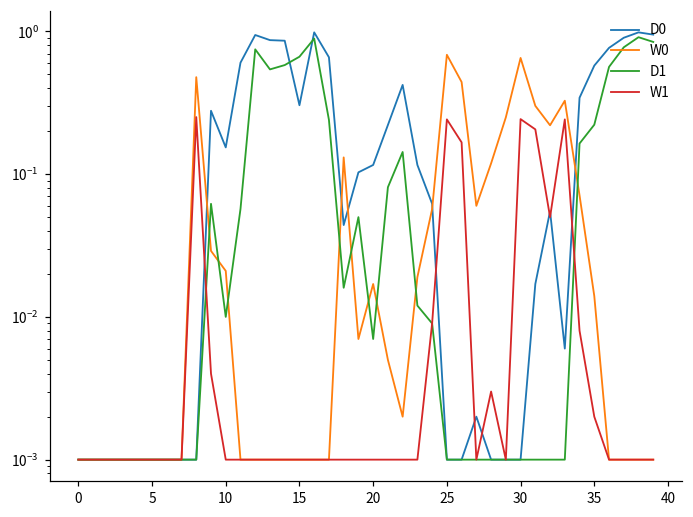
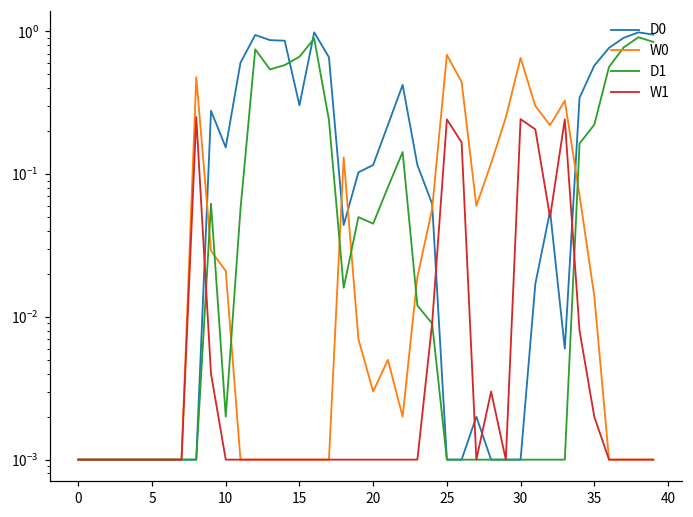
  {
    "D0": {
      "10": 0.15,
      "15": 0.30,
      "20": 0.12,
      "35": 0.6
    },
    "W0": {
      "10": 0.021,
-     "20": 0.017,
+     "20": 0.0030,
      "25": 0.7,
      "30": 0.7,
      "35": 0.014
    },
    "D1": {
-     "10": 0.010,
+     "10": 0.0020,
      "15": 0.7,
-     "20": 0.007,
+     "20": 0.045,
      "35": 0.22
    },
    "W1": {
      "10": 0.0010,
      "20": 0.0010,
      "25": 0.24,
      "30": 0.24,
      "35": 0.0020
    }
  }
